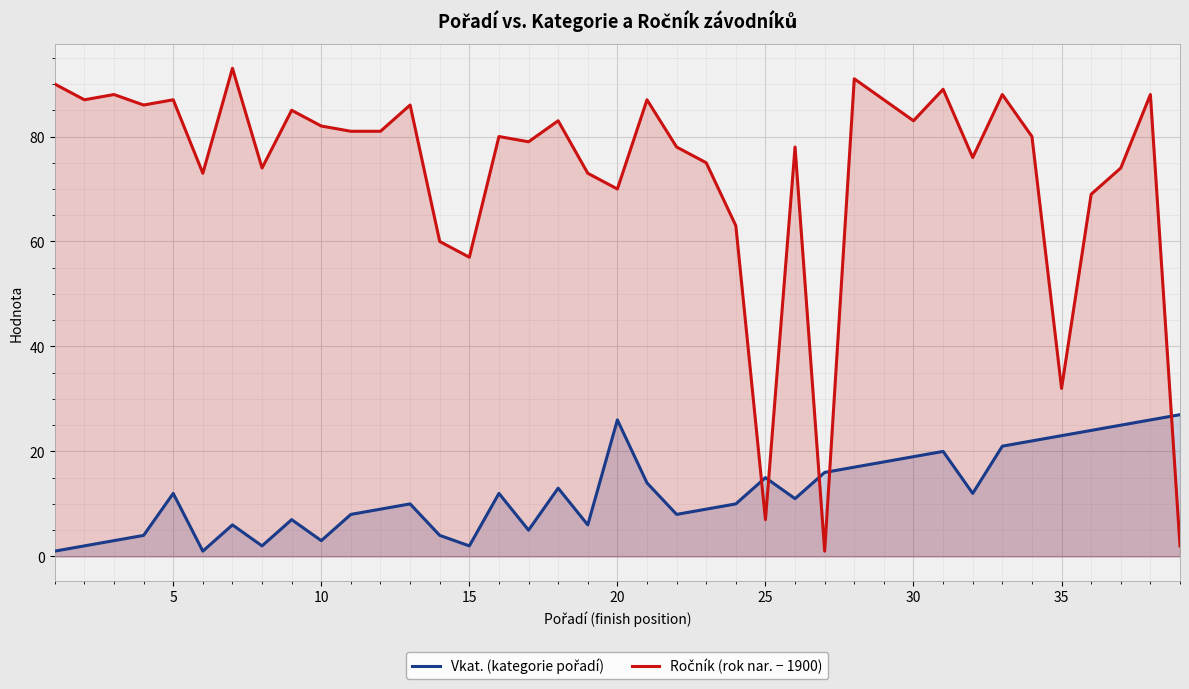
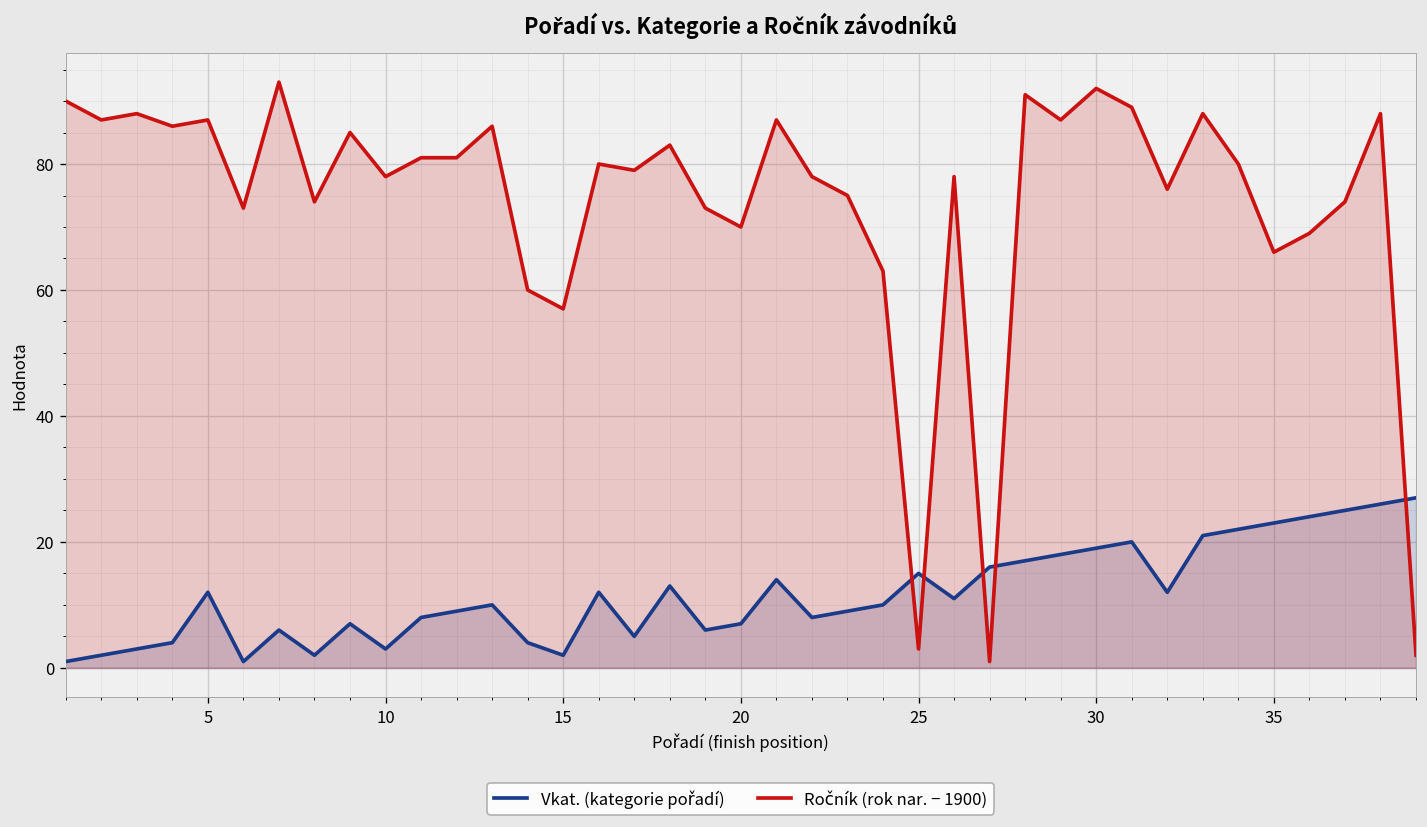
  {
    "Vkat. (kategorie pořadí)": {
      "5": 12,
      "10": 3,
      "15": 2,
-     "20": 26,
+     "20": 7,
      "25": 15,
      "30": 19,
      "35": 23
    },
    "Ročník (rok nar. − 1900)": {
      "5": 87,
-     "10": 82,
+     "10": 78,
      "15": 57,
      "20": 70,
-     "25": 7,
-     "30": 83,
-     "35": 32
+     "25": 3,
+     "30": 92,
+     "35": 66
    }
  }
